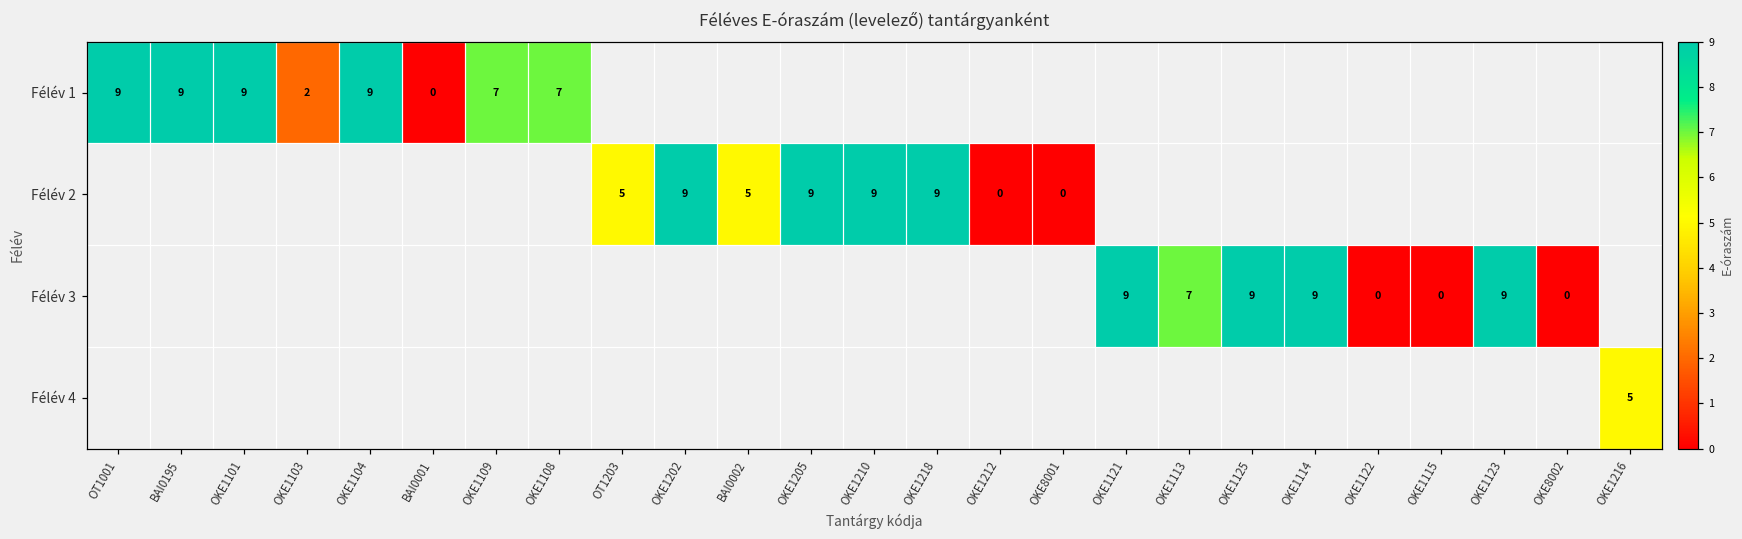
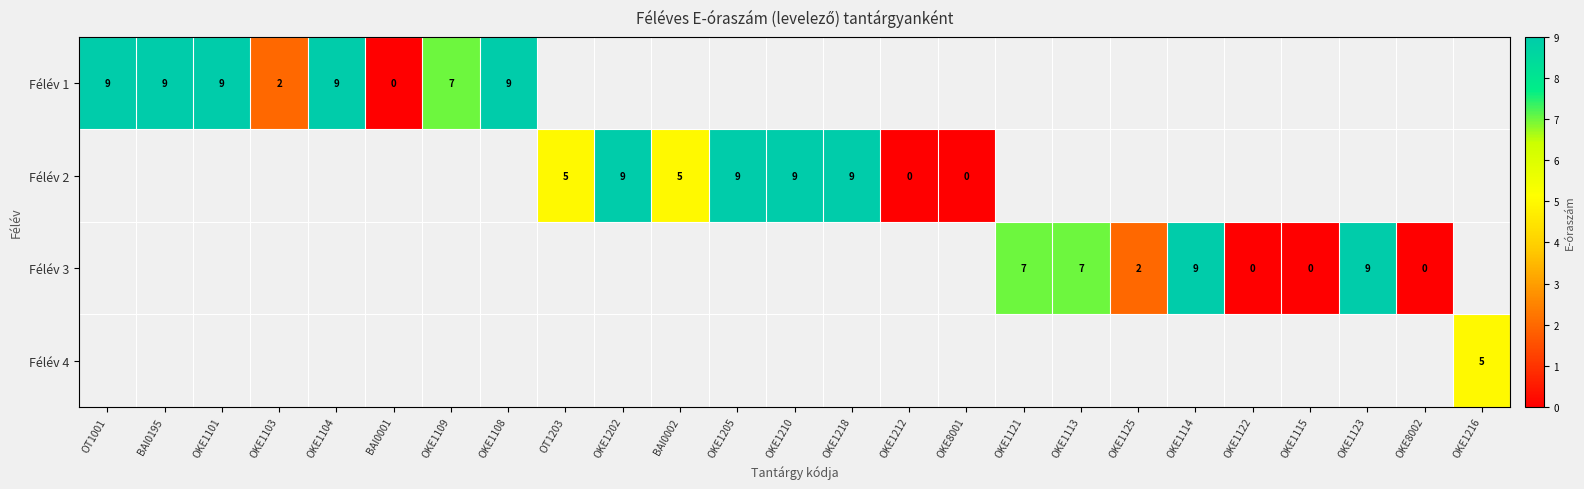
  {
    "Félév 1": {
      "OT1001": 9,
      "BAI0195": 9,
      "OKE1101": 9,
      "OKE1103": 2,
      "OKE1104": 9,
      "BAI0001": 0,
      "OKE1109": 7,
-     "OKE1108": 7
+     "OKE1108": 9
    },
    "Félév 2": {
      "OT1203": 5,
      "OKE1202": 9,
      "BAI0002": 5,
      "OKE1205": 9,
      "OKE1210": 9,
      "OKE1218": 9,
      "OKE1212": 0,
      "OKE8001": 0
    },
    "Félév 3": {
-     "OKE1121": 9,
+     "OKE1121": 7,
      "OKE1113": 7,
-     "OKE1125": 9,
+     "OKE1125": 2,
      "OKE1114": 9,
      "OKE1122": 0,
      "OKE1115": 0,
      "OKE1123": 9,
      "OKE8002": 0
    },
    "Félév 4": {
      "OKE1216": 5
    }
  }
